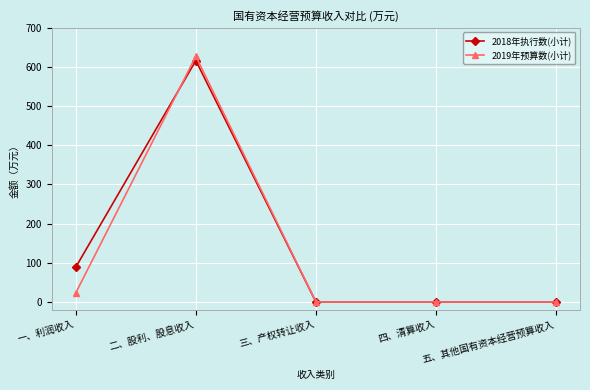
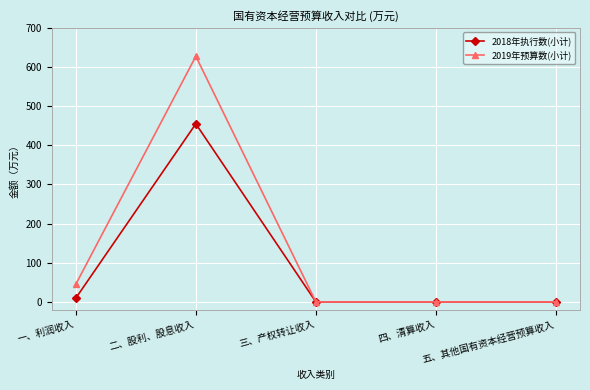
  {
    "2018年执行数(小计)": {
-     "一、利润收入": 90,
-     "二、股利、股息收入": 620
+     "一、利润收入": 10,
+     "二、股利、股息收入": 460
    },
    "2019年预算数(小计)": {
-     "一、利润收入": 20,
+     "一、利润收入": 50,
      "二、股利、股息收入": 630
    }
  }
